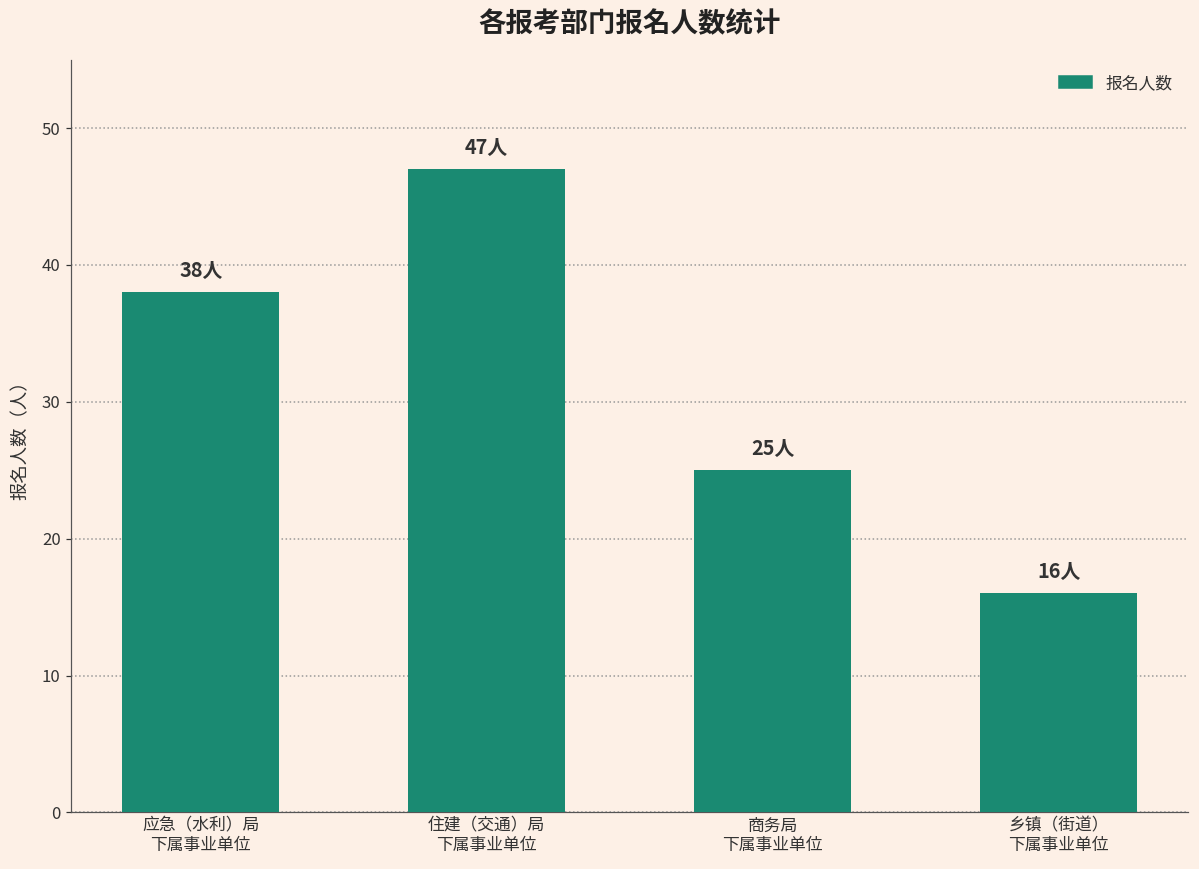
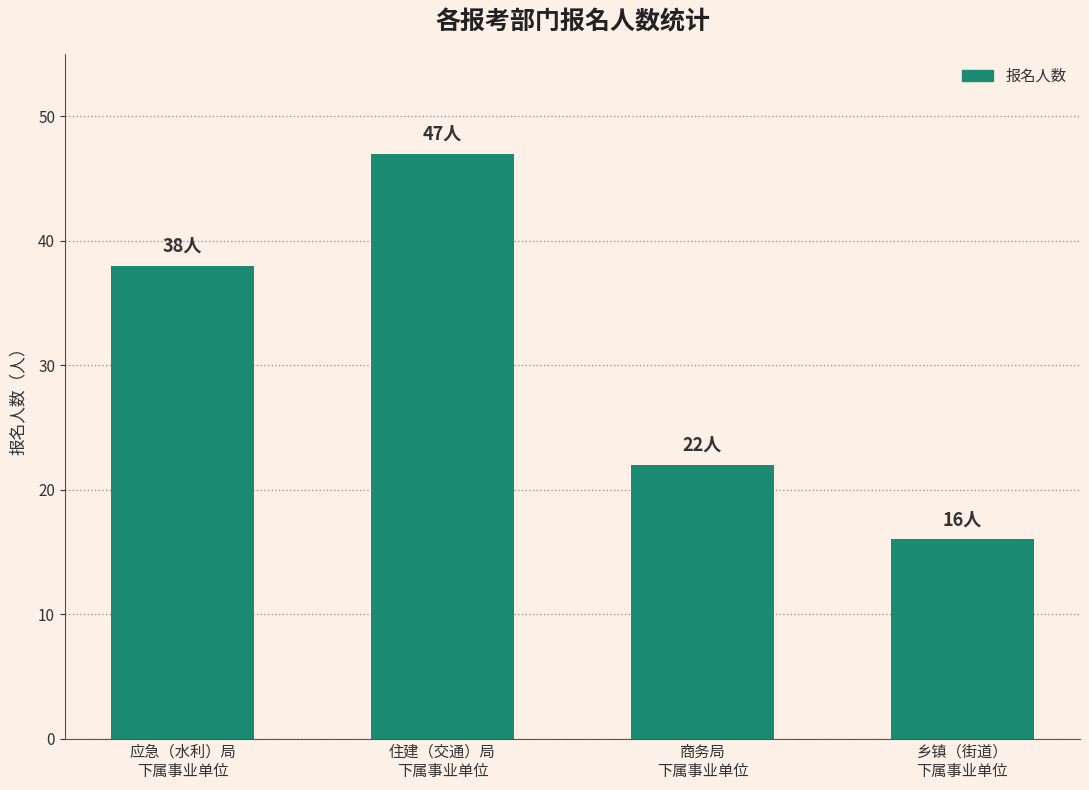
  {
    "应急（水利）局 下属事业单位": "38人",
    "住建（交通）局 下属事业单位": "47人",
-   "商务局 下属事业单位": "25人",
+   "商务局 下属事业单位": "22人",
    "乡镇（街道） 下属事业单位": "16人"
  }
